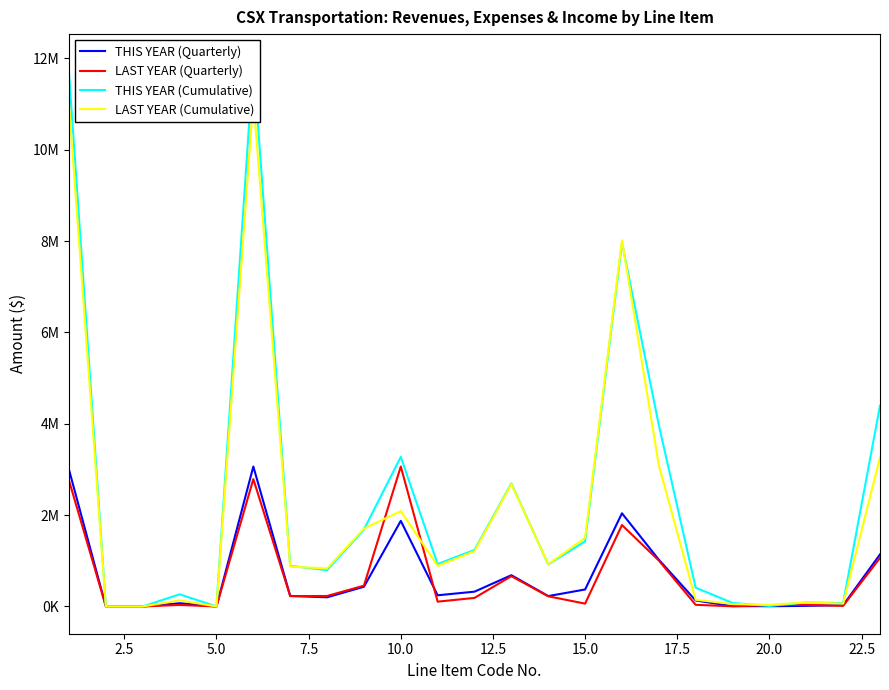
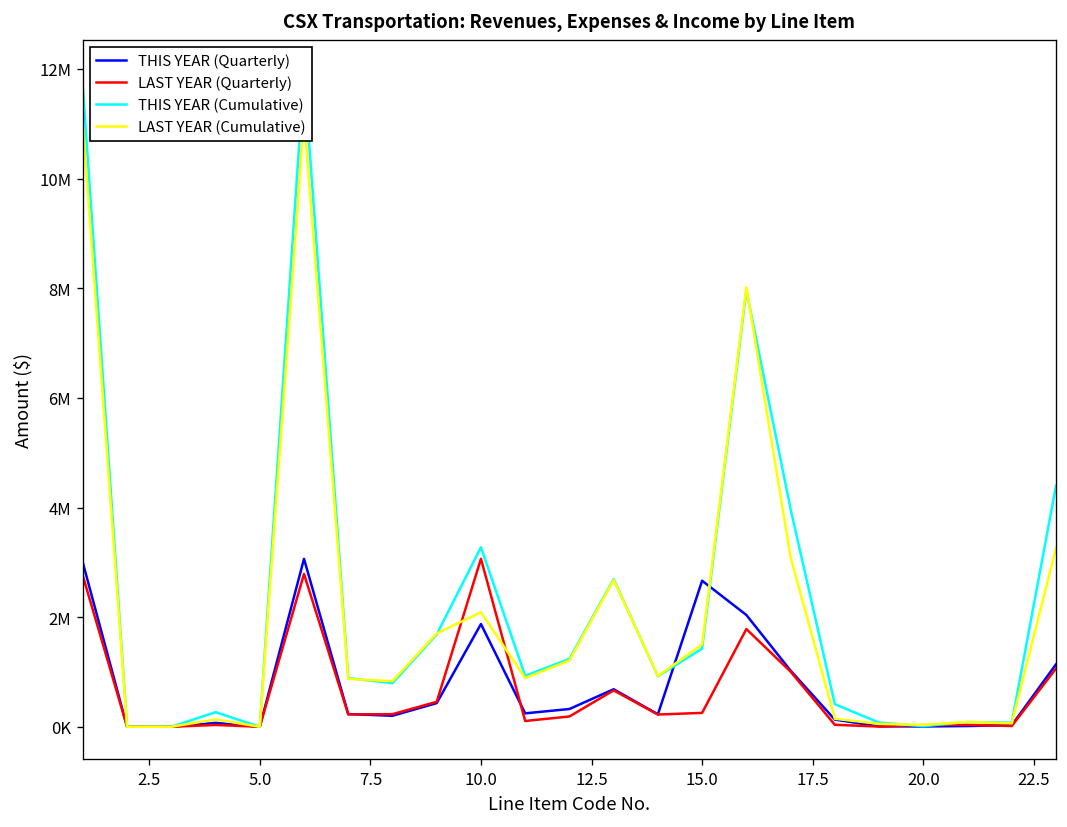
  {
    "THIS YEAR (Quarterly)": {
      "10.0": 1900000,
-     "15.0": 400000
+     "15.0": 2700000
    },
    "LAST YEAR (Quarterly)": {
      "10.0": 3100000,
-     "15.0": 100000
+     "15.0": 300000
    },
    "THIS YEAR (Cumulative)": {
      "10.0": 3300000,
      "15.0": 1400000
    },
    "LAST YEAR (Cumulative)": {
      "10.0": 2100000,
      "15.0": 1500000
    }
  }
